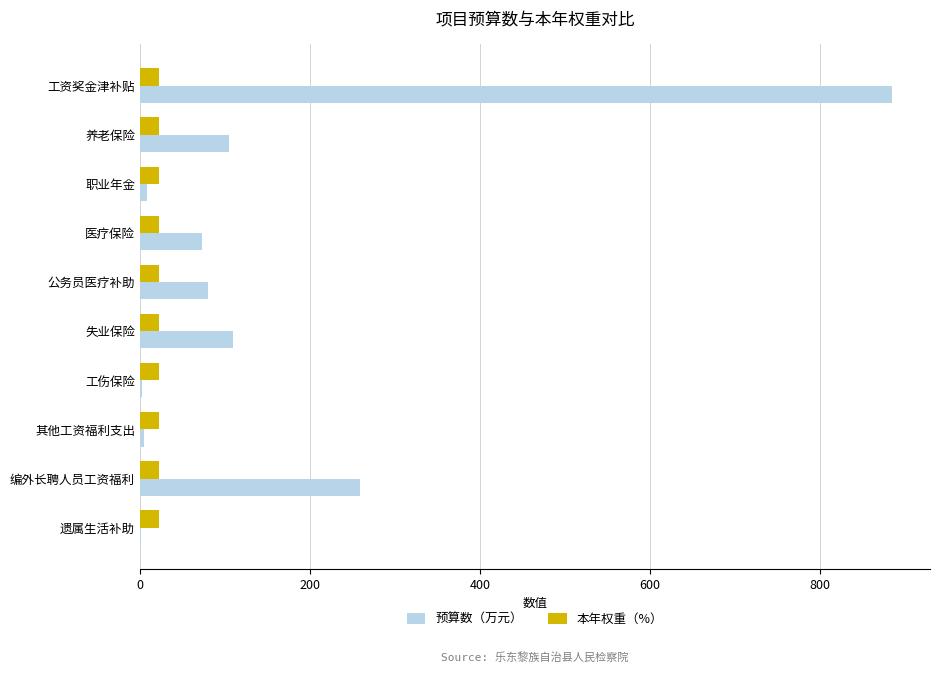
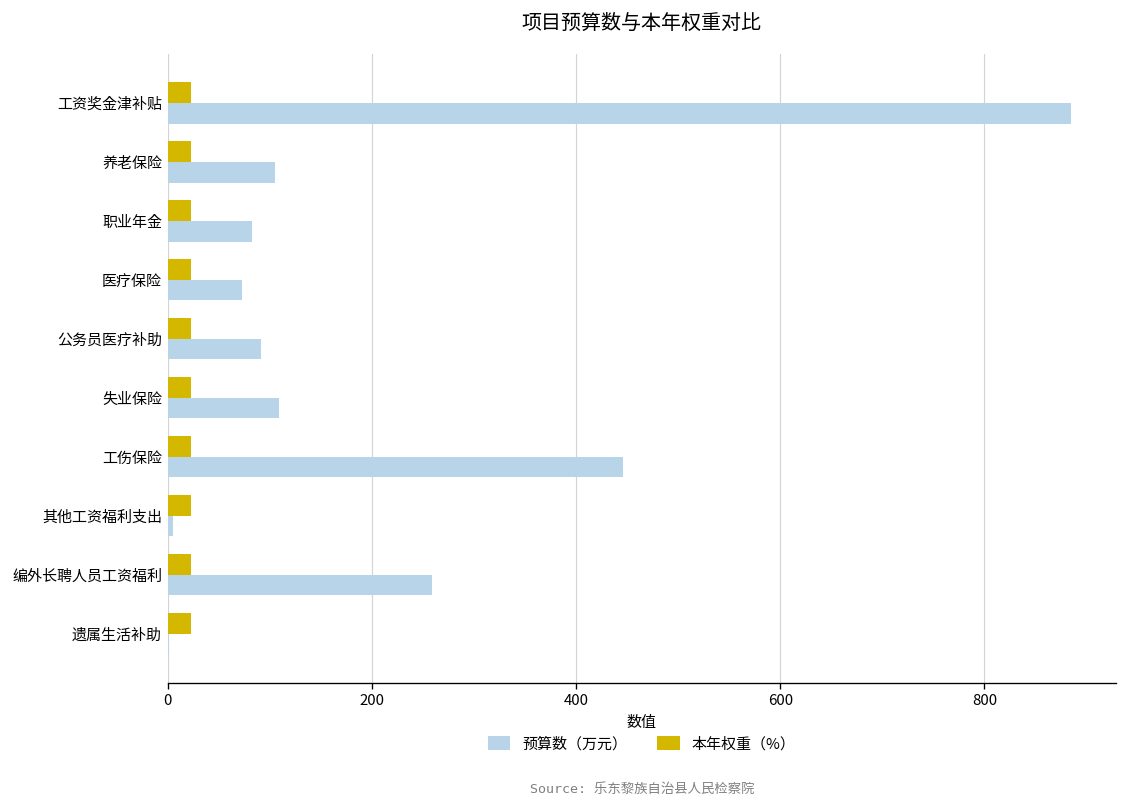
  {
    "预算数（万元）": {
      "工资奖金津补贴": 880,
      "养老保险": 110,
-     "职业年金": 10,
+     "职业年金": 80,
      "医疗保险": 70,
-     "公务员医疗补助": 80,
+     "公务员医疗补助": 90,
      "失业保险": 110,
-     "工伤保险": 0,
+     "工伤保险": 450,
      "其他工资福利支出": 0,
      "编外长聘人员工资福利": 260
    },
    "本年权重（%）": {
      "工资奖金津补贴": 20,
      "养老保险": 20,
      "职业年金": 20,
      "医疗保险": 20,
      "公务员医疗补助": 20,
      "失业保险": 20,
      "工伤保险": 20,
      "其他工资福利支出": 20,
      "编外长聘人员工资福利": 20,
      "遗属生活补助": 20
    }
  }
